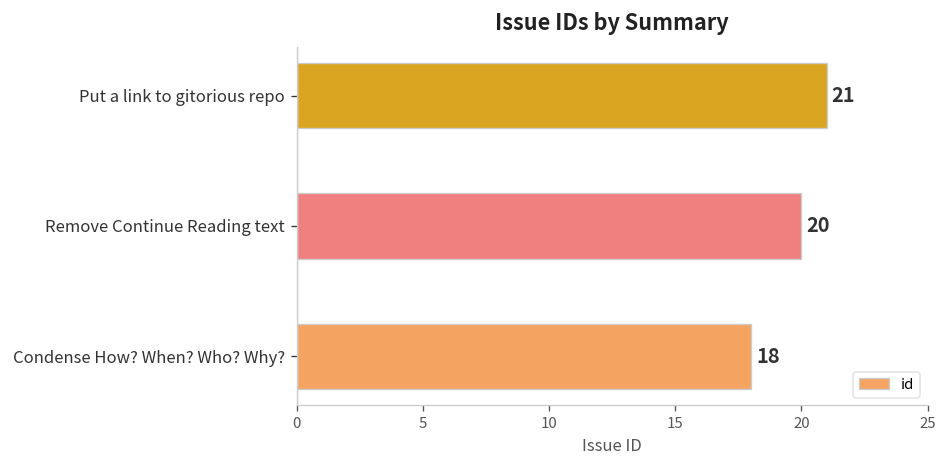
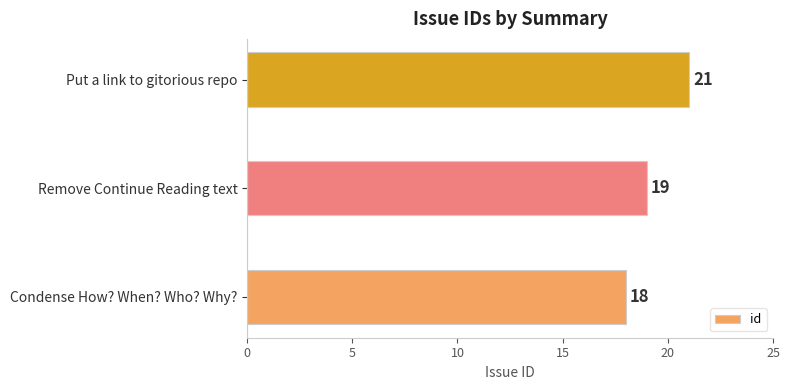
  {
    "Put a link to gitorious repo": 21,
-   "Remove Continue Reading text": 20,
+   "Remove Continue Reading text": 19,
    "Condense How? When? Who? Why?": 18
  }
